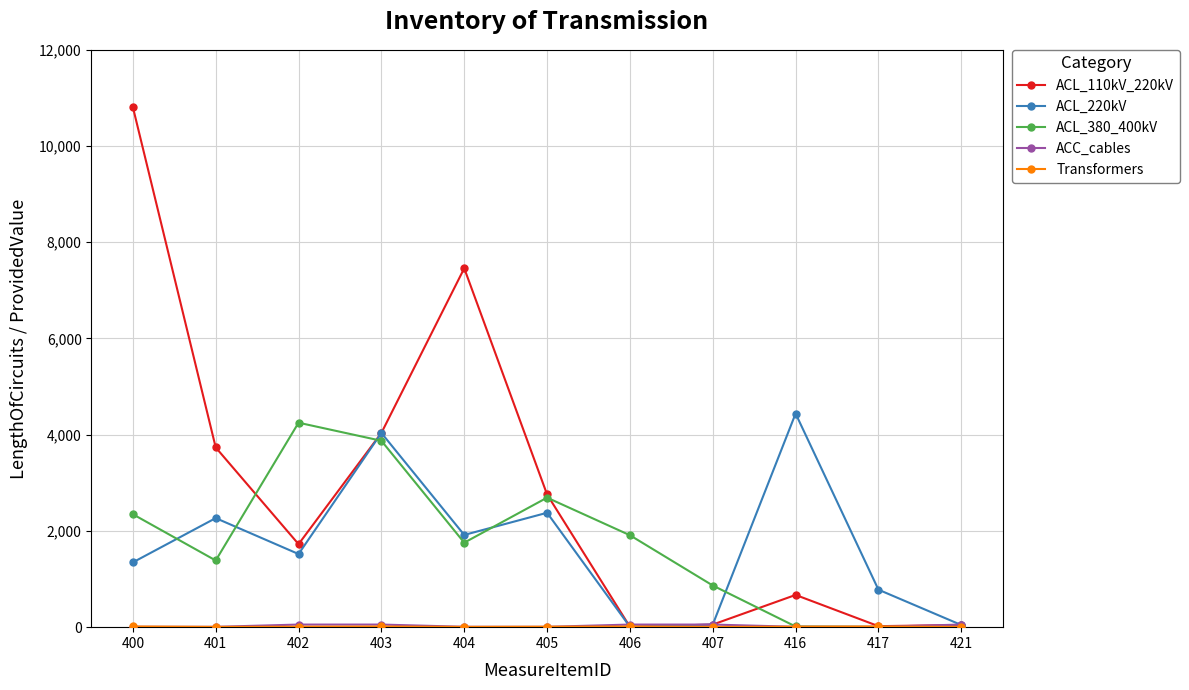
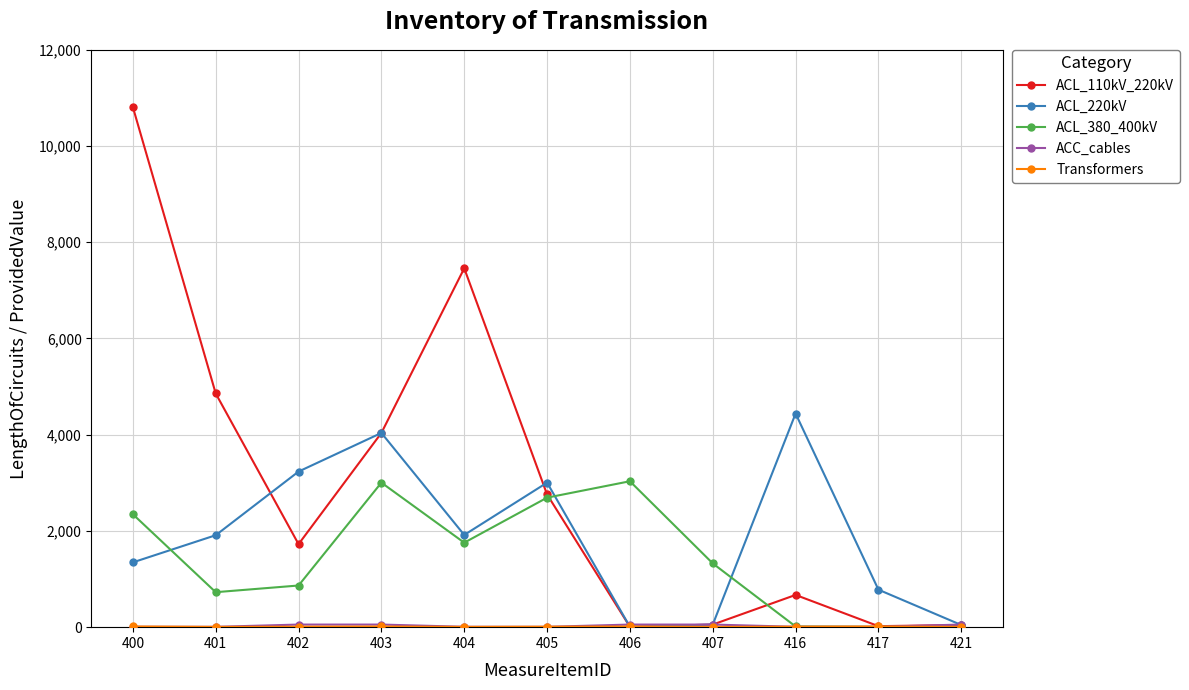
  {
    "ACL_110kV_220kV": {
      "400": "10,800",
-     "401": "3,700",
+     "401": "4,900",
      "402": "1,700",
      "404": "7,500",
      "405": "2,800",
      "416": "700"
    },
    "ACL_220kV": {
      "400": "1,300",
-     "401": "2,300",
-     "402": "1,500",
+     "401": "1,900",
+     "402": "3,200",
      "404": "1,900",
-     "405": "2,400",
+     "405": "3,000",
      "416": "4,400",
      "417": "800"
    },
    "ACL_380_400kV": {
      "400": "2,300",
-     "401": "1,400",
-     "402": "4,200",
-     "403": "3,900",
+     "401": "700",
+     "402": "900",
+     "403": "3,000",
      "404": "1,800",
      "405": "2,700",
-     "406": "1,900",
-     "407": "900"
+     "406": "3,000",
+     "407": "1,300"
    }
  }
